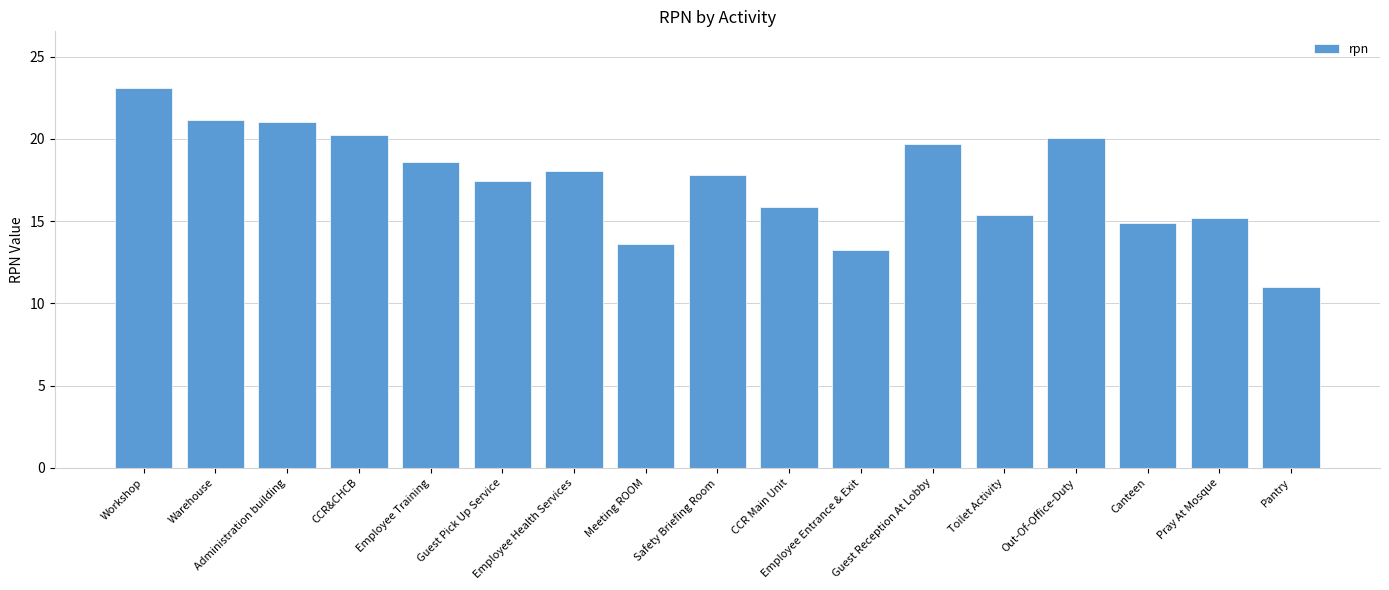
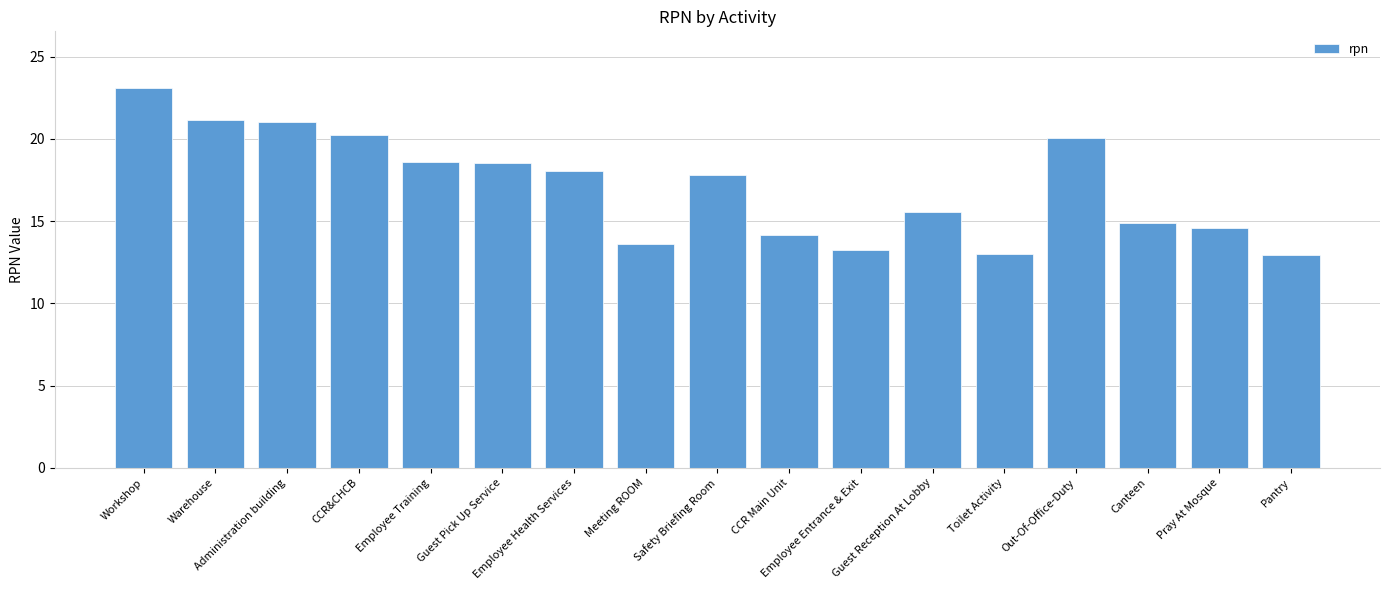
  {
    "Workshop": 23.1,
    "Warehouse": 21.1,
    "Administration building": 21.1,
    "CCR&CHCB": 20.2,
    "Employee Training": 18.6,
-   "Guest Pick Up Service": 17.5,
+   "Guest Pick Up Service": 18.5,
    "Employee Health Services": 18.1,
    "Meeting ROOM": 13.6,
    "Safety Briefing Room": 17.8,
-   "CCR Main Unit": 15.9,
+   "CCR Main Unit": 14.2,
    "Employee Entrance & Exit": 13.2,
-   "Guest Reception At Lobby": 19.7,
-   "Toilet Activity": 15.4,
+   "Guest Reception At Lobby": 15.6,
+   "Toilet Activity": 13.0,
    "Out-Of-Office-Duty": 20.1,
    "Canteen": 14.9,
-   "Pray At Mosque": 15.2,
-   "Pantry": 11.0
+   "Pray At Mosque": 14.6,
+   "Pantry": 12.9
  }
